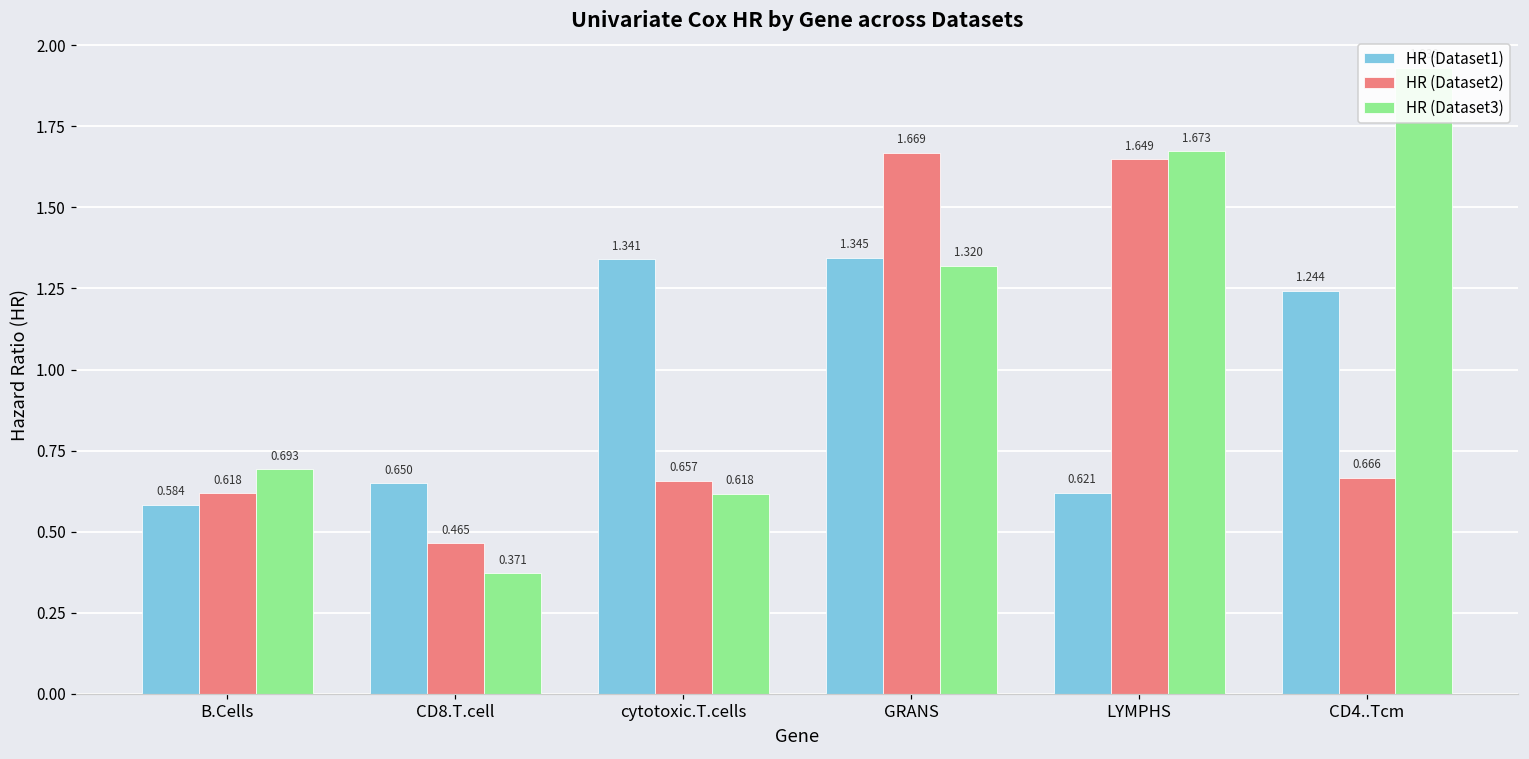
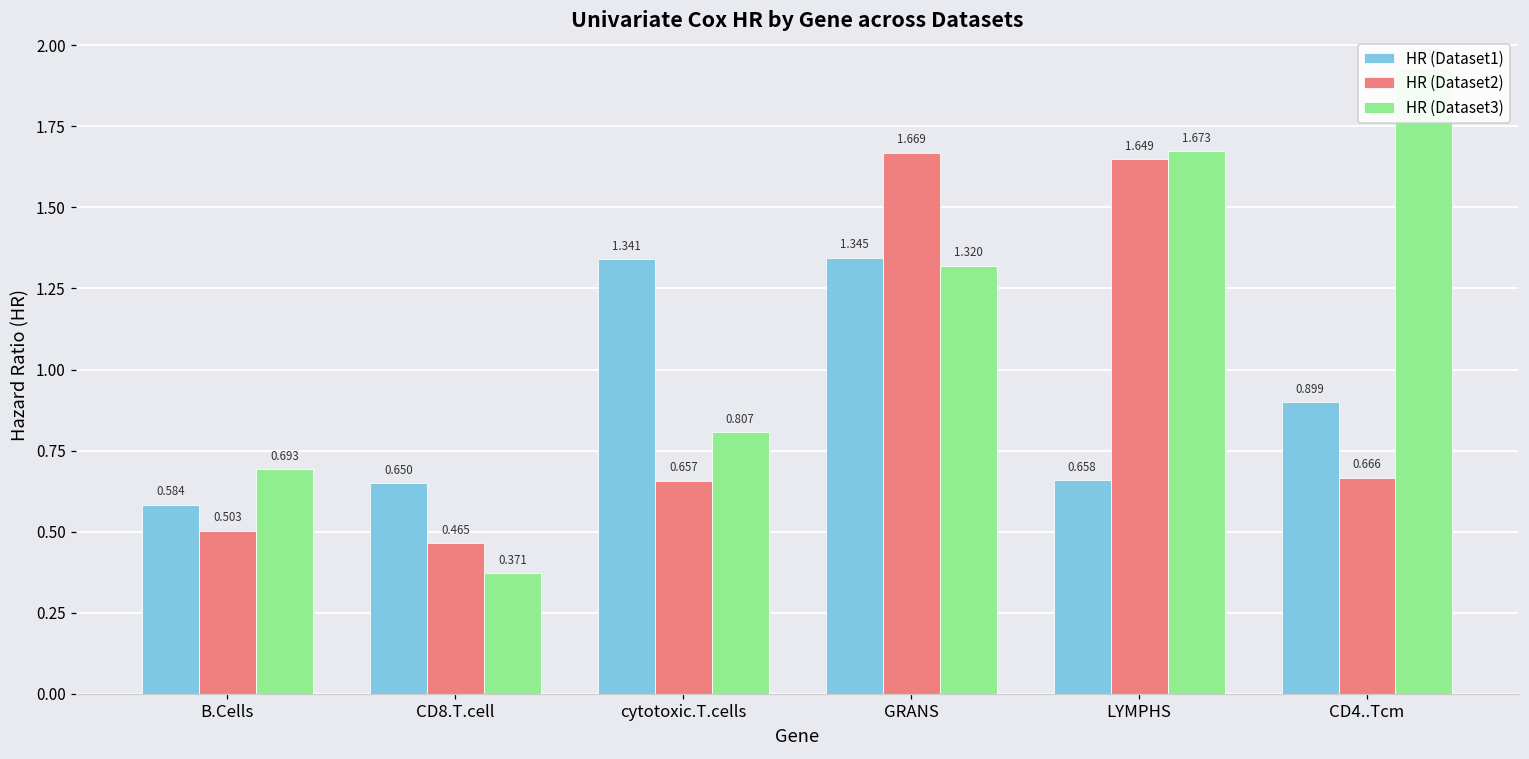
  {
    "HR (Dataset1)": {
      "B.Cells": 0.584,
      "CD8.T.cell": 0.650,
      "cytotoxic.T.cells": 1.341,
      "GRANS": 1.345,
-     "LYMPHS": 0.621,
-     "CD4..Tcm": 1.244
+     "LYMPHS": 0.658,
+     "CD4..Tcm": 0.899
    },
    "HR (Dataset2)": {
-     "B.Cells": 0.618,
+     "B.Cells": 0.503,
      "CD8.T.cell": 0.465,
      "cytotoxic.T.cells": 0.657,
      "GRANS": 1.669,
      "LYMPHS": 1.649,
      "CD4..Tcm": 0.666
    },
    "HR (Dataset3)": {
      "B.Cells": 0.693,
      "CD8.T.cell": 0.371,
-     "cytotoxic.T.cells": 0.618,
+     "cytotoxic.T.cells": 0.807,
      "GRANS": 1.320,
      "LYMPHS": 1.673
    }
  }
